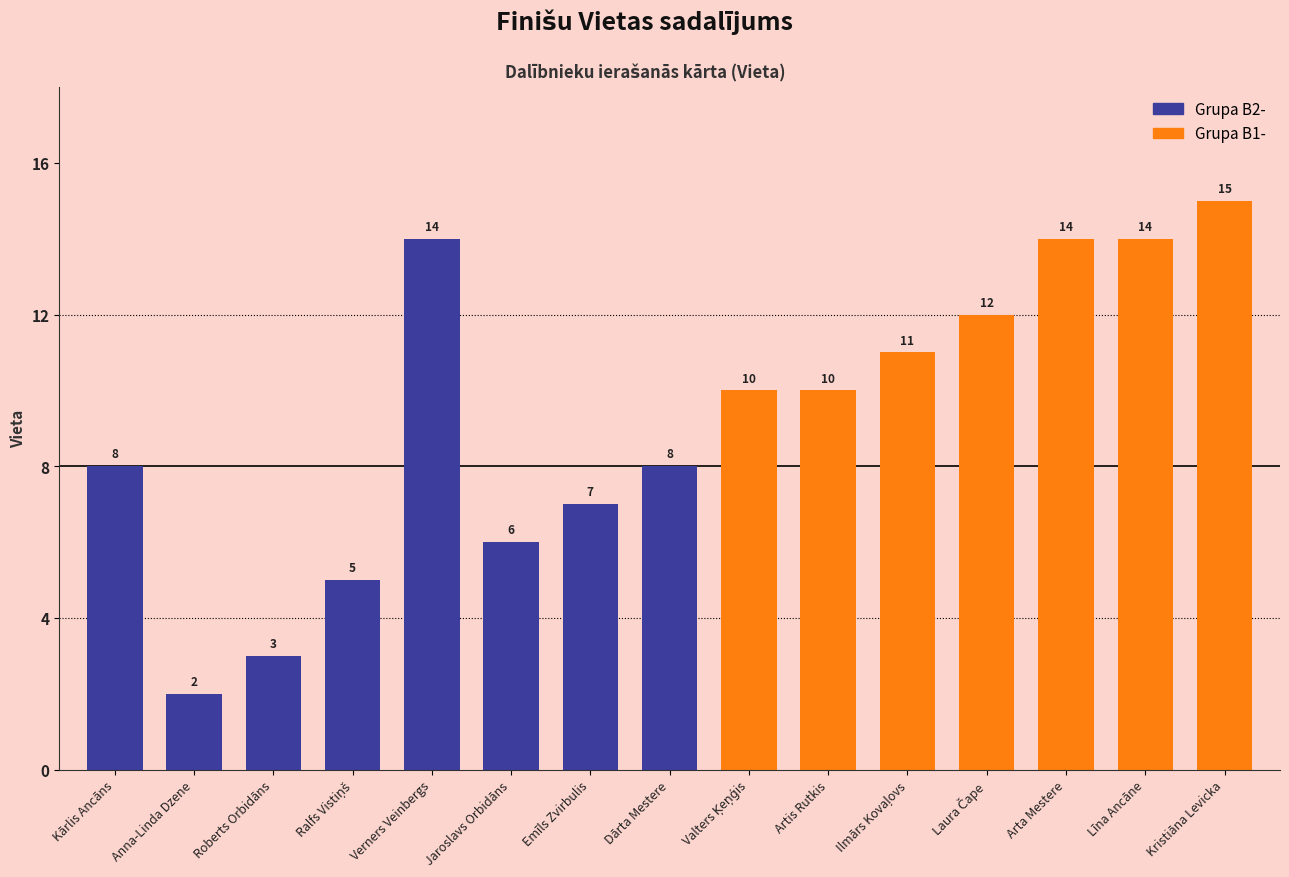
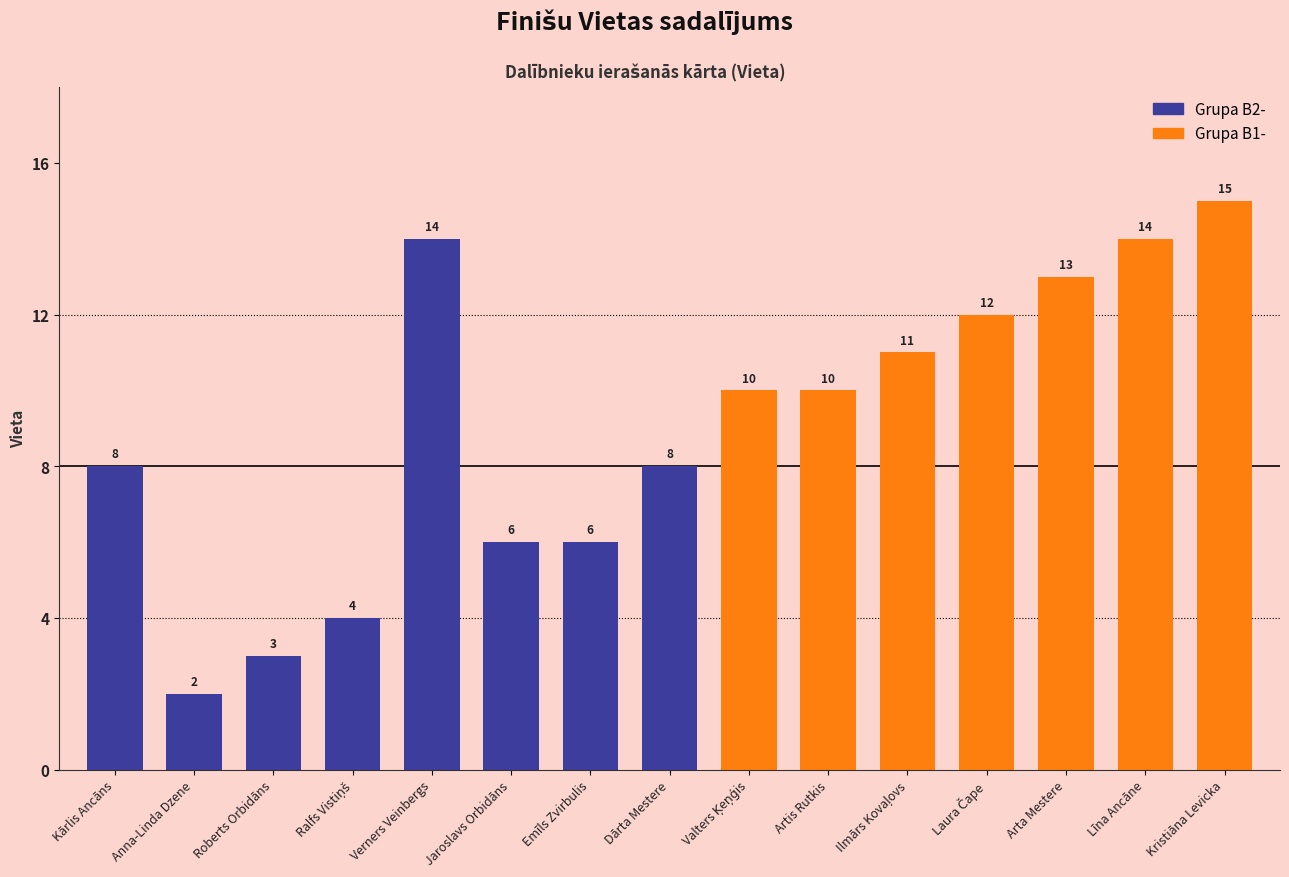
  {
    "Kārlis Ancāns": 8,
    "Anna-Linda Dzene": 2,
    "Roberts Orbidāns": 3,
-   "Ralfs Vistiņš": 5,
+   "Ralfs Vistiņš": 4,
    "Verners Veinbergs": 14,
    "Jaroslavs Orbidāns": 6,
-   "Emīls Zvirbulis": 7,
+   "Emīls Zvirbulis": 6,
    "Dārta Mestere": 8,
    "Valters Ķeņģis": 10,
    "Artis Rutkis": 10,
    "Ilmārs Kovaļovs": 11,
    "Laura Čape": 12,
-   "Arta Mestere": 14,
+   "Arta Mestere": 13,
    "Līna Ancāne": 14,
    "Kristiāna Levicka": 15
  }
